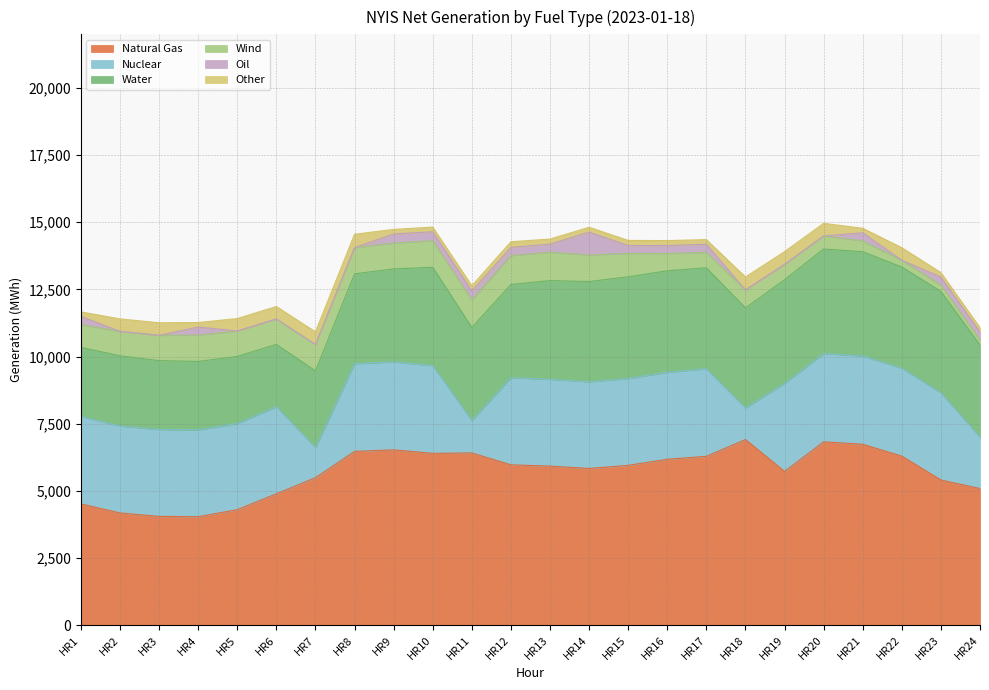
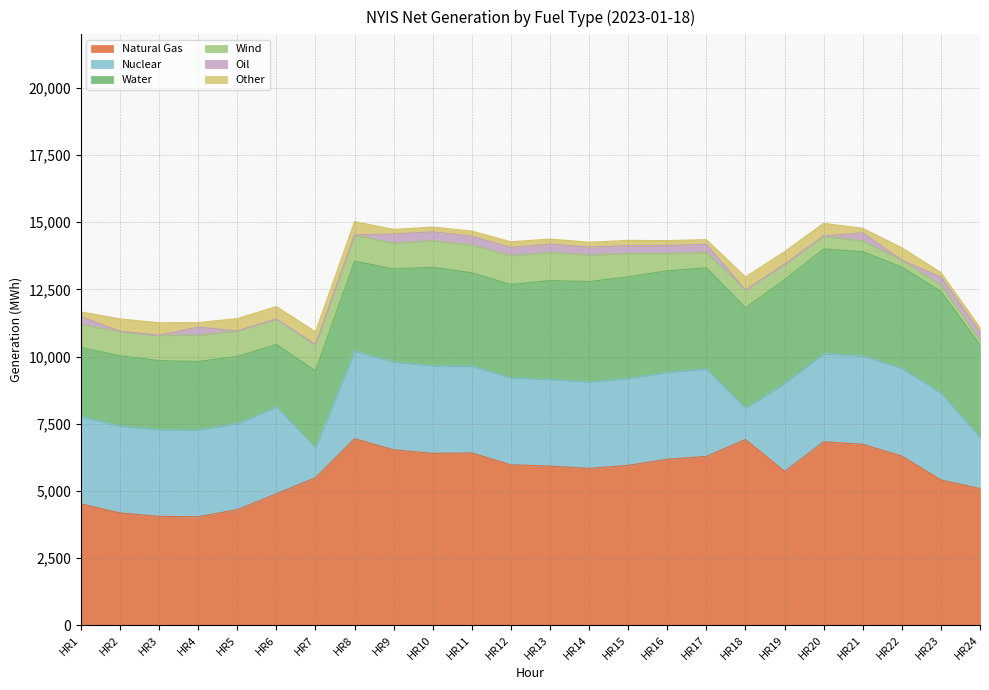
  {
    "Natural Gas": {
      "HR1": "4,500",
      "HR2": "4,200",
      "HR3": "4,000",
      "HR4": "4,000",
      "HR5": "4,300",
      "HR6": "4,900",
      "HR7": "5,500",
-     "HR8": "6,500",
+     "HR8": "6,900",
      "HR9": "6,500",
      "HR10": "6,400",
      "HR11": "6,400",
      "HR12": "6,000",
      "HR13": "5,900",
      "HR14": "5,800",
      "HR15": "5,900",
      "HR16": "6,200",
      "HR17": "6,300",
      "HR18": "6,900",
      "HR19": "5,700",
      "HR20": "6,800",
      "HR21": "6,700",
      "HR22": "6,300",
      "HR23": "5,400",
      "HR24": "5,100"
    },
    "Nuclear": {
      "HR1": "3,300",
      "HR2": "3,200",
      "HR3": "3,200",
      "HR4": "3,200",
      "HR5": "3,200",
      "HR6": "3,200",
      "HR7": "1,100",
      "HR8": "3,300",
      "HR9": "3,300",
      "HR10": "3,300",
-     "HR11": "1,200",
+     "HR11": "3,200",
      "HR12": "3,200",
      "HR13": "3,200",
      "HR14": "3,200",
      "HR15": "3,200",
      "HR16": "3,200",
      "HR17": "3,300",
      "HR18": "1,200",
      "HR19": "3,300",
      "HR20": "3,300",
      "HR21": "3,300",
      "HR22": "3,300",
      "HR23": "3,200",
      "HR24": "1,900"
    },
    "Oil": {
      "HR1": "300",
      "HR4": "300",
      "HR9": "300",
      "HR10": "300",
      "HR11": "300",
      "HR12": "300",
      "HR13": "300",
-     "HR14": "900",
+     "HR14": "300",
      "HR15": "300",
      "HR16": "300",
      "HR17": "300",
      "HR21": "300",
      "HR23": "300",
      "HR24": "300"
    }
  }
